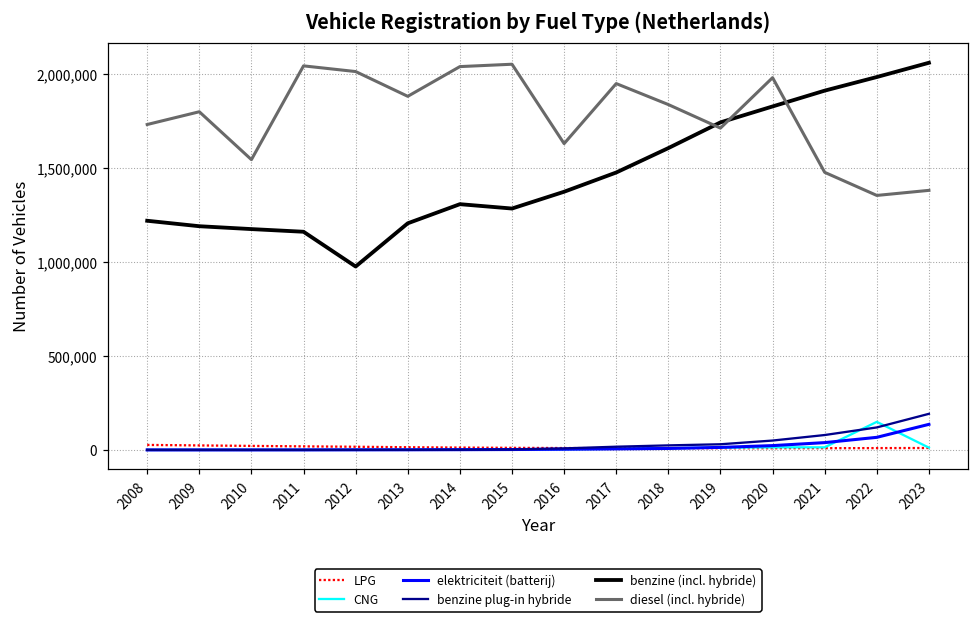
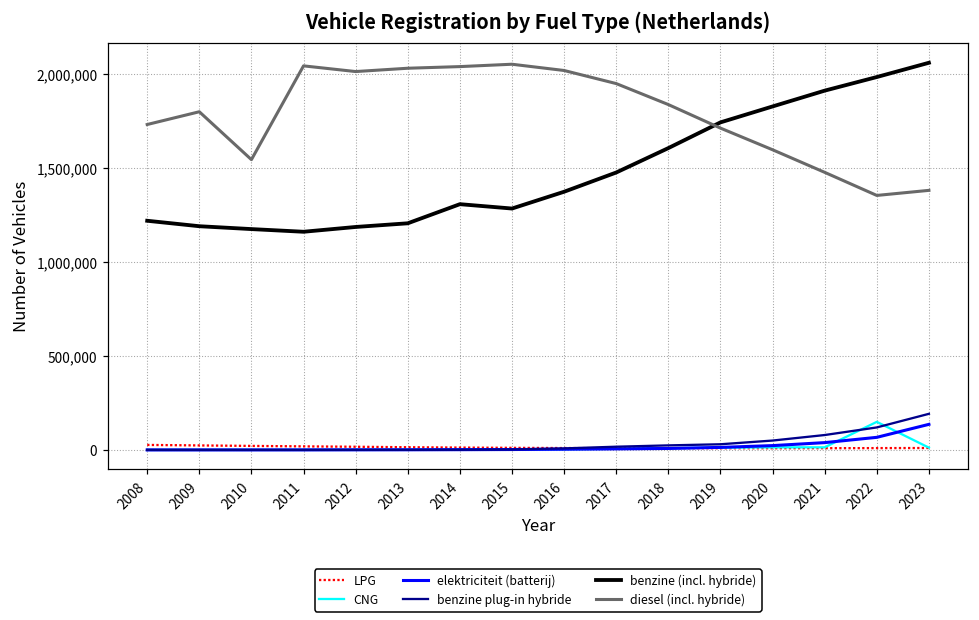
  {
    "LPG": {
      "2008": "30,000",
      "2009": "20,000",
      "2010": "20,000",
      "2011": "20,000",
      "2012": "20,000",
      "2022": "10,000"
    },
    "CNG": {
      "2022": "150,000"
    },
    "elektriciteit (batterij)": {
      "2021": "40,000",
      "2022": "70,000",
      "2023": "140,000"
    },
    "benzine plug-in hybride": {
      "2019": "30,000",
      "2020": "50,000",
      "2021": "80,000",
      "2022": "120,000",
      "2023": "190,000"
    },
    "benzine (incl. hybride)": {
      "2008": "1,220,000",
      "2009": "1,190,000",
      "2010": "1,180,000",
      "2011": "1,160,000",
-     "2012": "980,000",
+     "2012": "1,190,000",
      "2013": "1,210,000",
      "2014": "1,310,000",
      "2015": "1,290,000",
      "2016": "1,370,000",
      "2017": "1,480,000",
      "2018": "1,610,000",
      "2019": "1,740,000",
      "2020": "1,830,000",
      "2021": "1,910,000",
      "2022": "1,990,000",
      "2023": "2,060,000"
    },
    "diesel (incl. hybride)": {
      "2008": "1,730,000",
      "2009": "1,800,000",
      "2010": "1,550,000",
      "2011": "2,040,000",
      "2012": "2,010,000",
-     "2013": "1,880,000",
+     "2013": "2,030,000",
      "2014": "2,040,000",
      "2015": "2,050,000",
-     "2016": "1,630,000",
+     "2016": "2,020,000",
      "2017": "1,950,000",
      "2018": "1,840,000",
      "2019": "1,710,000",
-     "2020": "1,980,000",
+     "2020": "1,600,000",
      "2021": "1,480,000",
      "2022": "1,350,000",
      "2023": "1,380,000"
    }
  }
